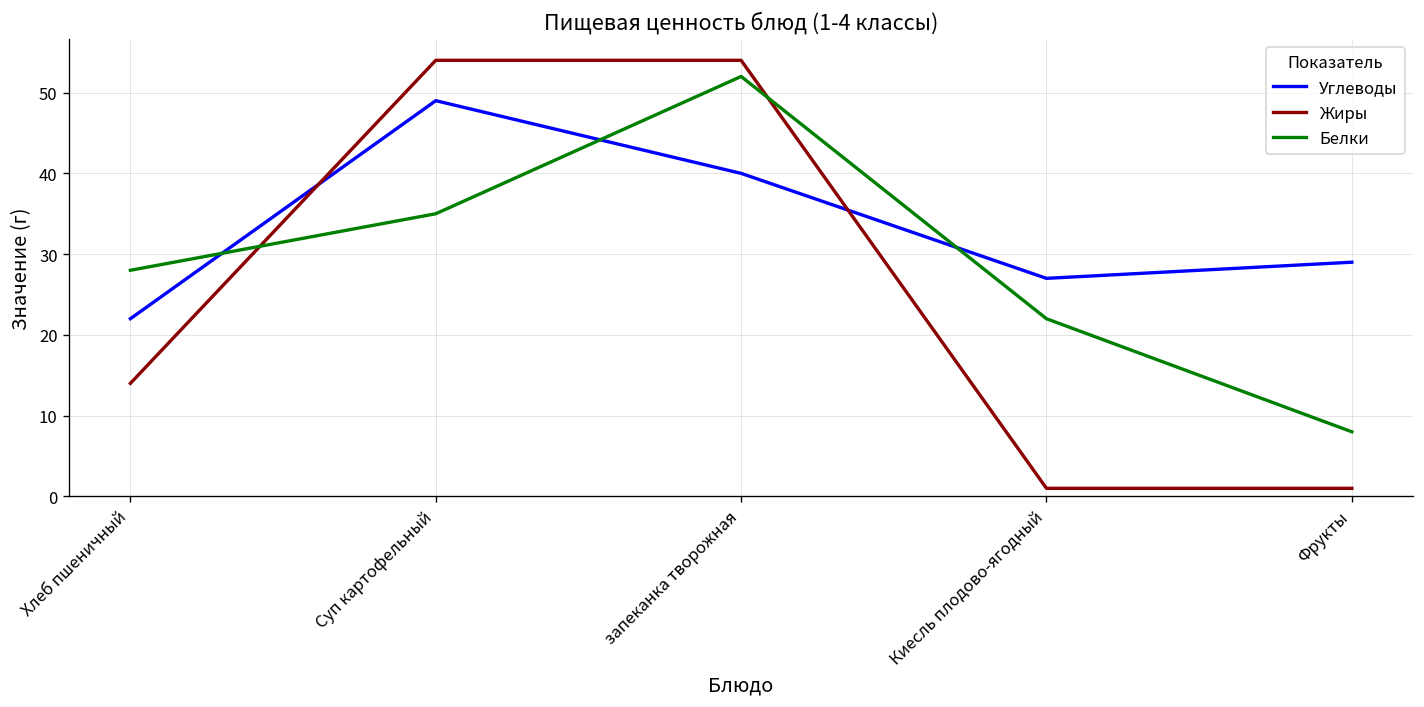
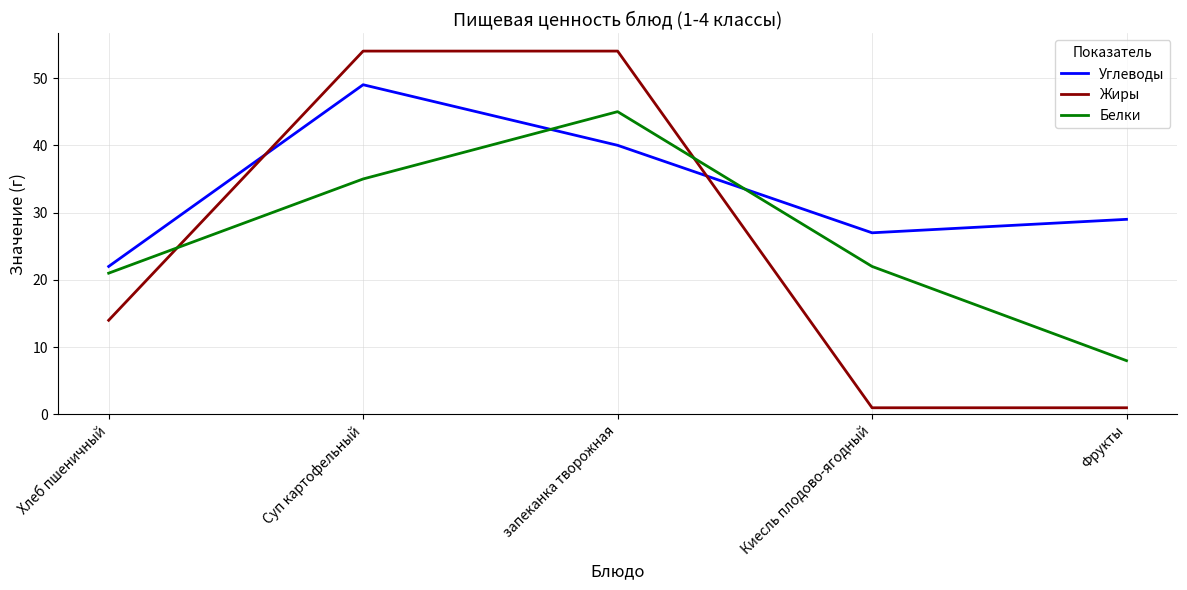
  {
    "Углеводы": {
      "Хлеб пшеничный": 22,
      "Суп картофельный": 49,
      "запеканка творожная": 40,
      "Киесль плодово-ягодный": 27,
      "Фрукты": 29
    },
    "Жиры": {
      "Хлеб пшеничный": 14,
      "Суп картофельный": 54,
      "запеканка творожная": 54,
      "Киесль плодово-ягодный": 1,
      "Фрукты": 1
    },
    "Белки": {
-     "Хлеб пшеничный": 28,
+     "Хлеб пшеничный": 21,
      "Суп картофельный": 35,
-     "запеканка творожная": 52,
+     "запеканка творожная": 45,
      "Киесль плодово-ягодный": 22,
      "Фрукты": 8
    }
  }
